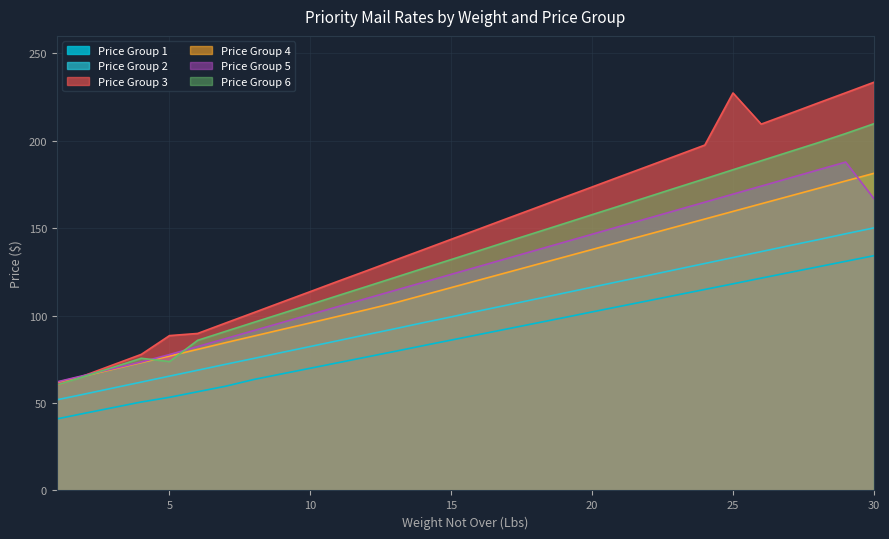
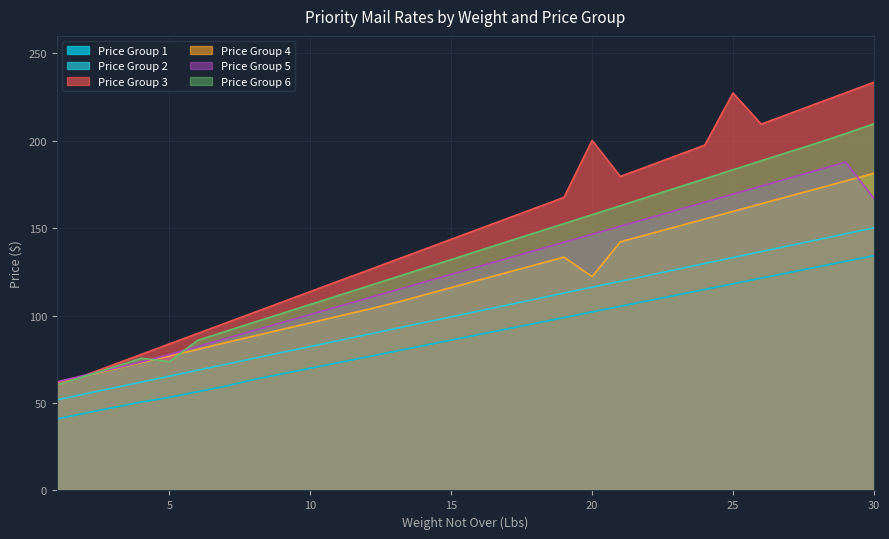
  {
    "Price Group 3": {
-     "5": 89,
+     "5": 84,
      "10": 114,
      "15": 144,
-     "20": 174,
+     "20": 200,
      "25": 227,
      "30": 233
    },
    "Price Group 4": {
      "10": 96,
      "15": 116,
-     "20": 138,
+     "20": 122,
      "25": 160,
      "30": 181
    },
    "Price Group 5": {
      "10": 101,
      "15": 124,
      "20": 147,
      "25": 169,
      "30": 167
    },
    "Price Group 6": {
      "5": 74,
      "10": 106,
      "15": 132,
      "20": 158,
      "25": 183,
      "30": 210
    }
  }
